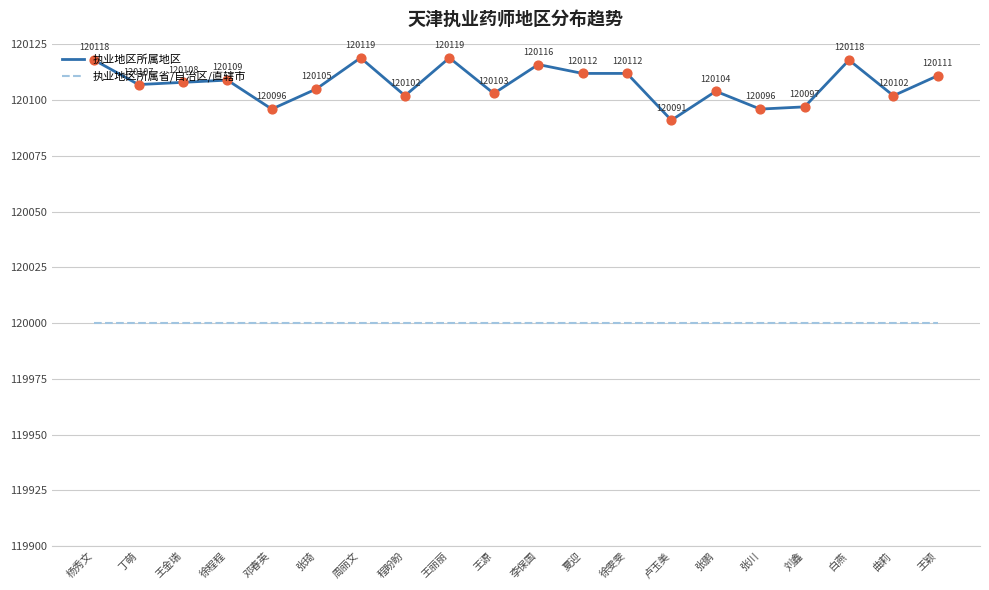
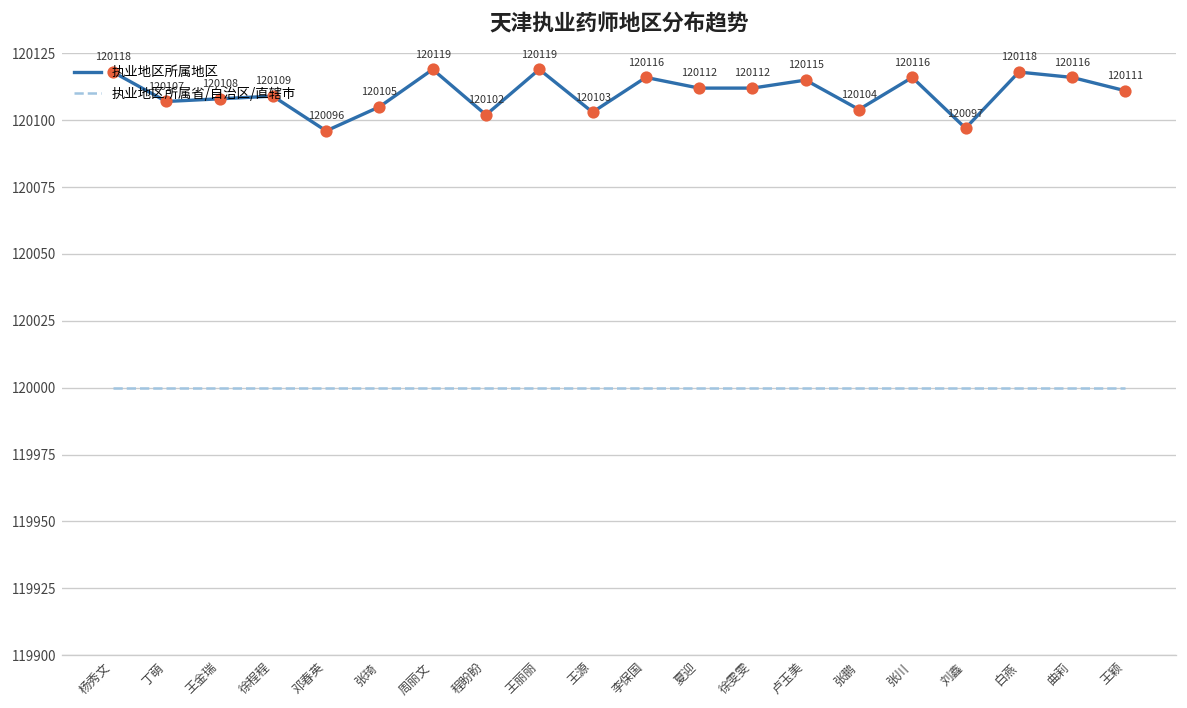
  {
    "执业地区所属地区": {
      "杨秀文": 120118,
      "丁萌": 120107,
      "王金瑞": 120108,
      "徐程程": 120109,
      "邓春英": 120096,
      "张琦": 120105,
      "周丽文": 120119,
      "程盼盼": 120102,
      "王丽丽": 120119,
      "王源": 120103,
      "李保国": 120116,
      "夏迎": 120112,
      "徐雯雯": 120112,
-     "卢玉美": 120091,
+     "卢玉美": 120115,
      "张鹏": 120104,
-     "张川": 120096,
+     "张川": 120116,
      "刘鑫": 120097,
      "白燕": 120118,
-     "曲莉": 120102,
+     "曲莉": 120116,
      "王颖": 120111
    },
    "执业地区所属省/自治区/直辖市": {
      "杨秀文": 120000,
      "丁萌": 120000,
      "王金瑞": 120000,
      "徐程程": 120000,
      "邓春英": 120000,
      "张琦": 120000,
      "周丽文": 120000,
      "程盼盼": 120000,
      "王丽丽": 120000,
      "王源": 120000,
      "李保国": 120000,
      "夏迎": 120000,
      "徐雯雯": 120000,
      "卢玉美": 120000,
      "张鹏": 120000,
      "张川": 120000,
      "刘鑫": 120000,
      "白燕": 120000,
      "曲莉": 120000,
      "王颖": 120000
    }
  }
